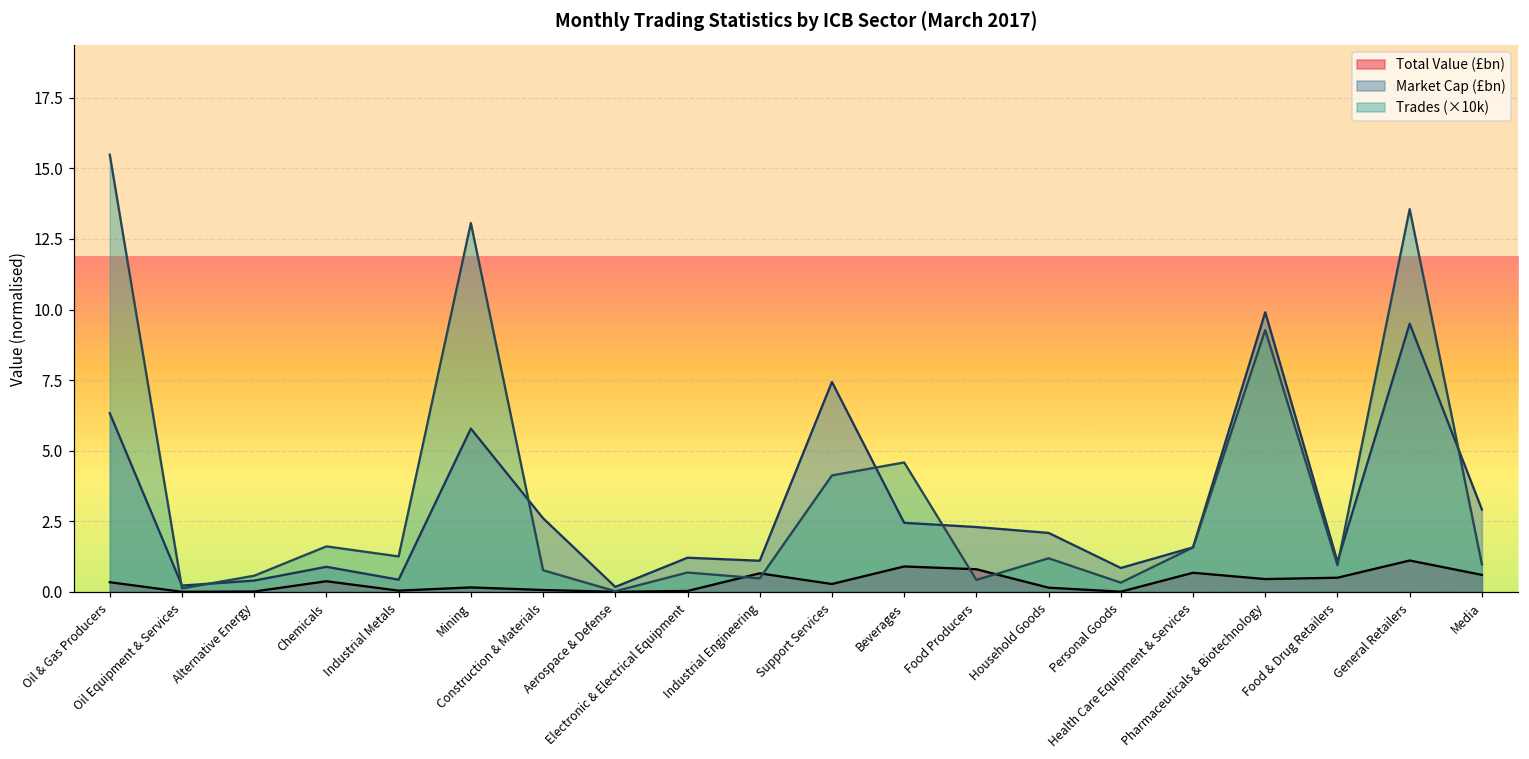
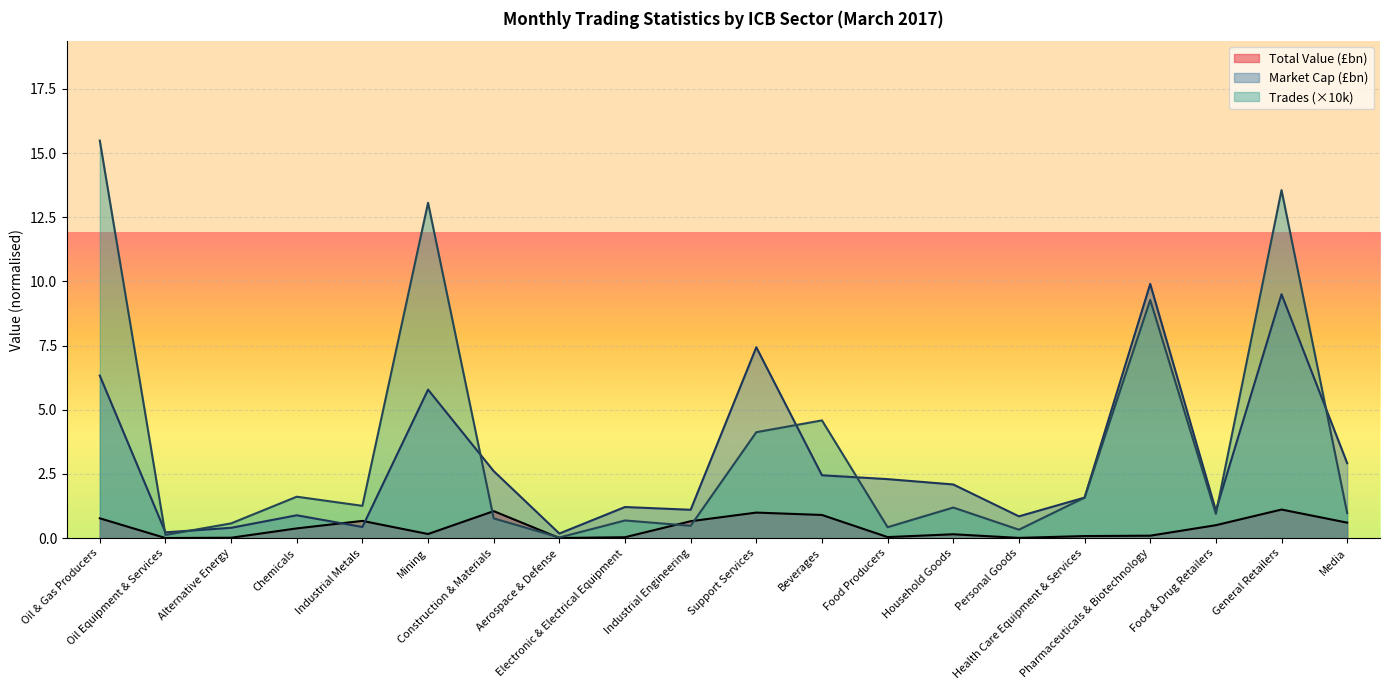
  {
    "Total Value (£bn)": {
-     "Oil & Gas Producers": 0.3,
+     "Oil & Gas Producers": 0.8,
      "Oil Equipment & Services": 0.0,
      "Alternative Energy": 0.0,
      "Chemicals": 0.4,
-     "Industrial Metals": 0.0,
+     "Industrial Metals": 0.7,
      "Mining": 0.2,
-     "Construction & Materials": 0.1,
+     "Construction & Materials": 1.1,
      "Electronic & Electrical Equipment": 0.0,
      "Industrial Engineering": 0.7,
-     "Support Services": 0.3,
+     "Support Services": 1.0,
      "Beverages": 0.9,
-     "Food Producers": 0.8,
+     "Food Producers": 0.0,
      "Household Goods": 0.2,
      "Personal Goods": 0.0,
-     "Health Care Equipment & Services": 0.7,
-     "Pharmaceuticals & Biotechnology": 0.5,
+     "Health Care Equipment & Services": 0.1,
+     "Pharmaceuticals & Biotechnology": 0.1,
      "Food & Drug Retailers": 0.5,
      "General Retailers": 1.1,
      "Media": 0.6
    }
  }
